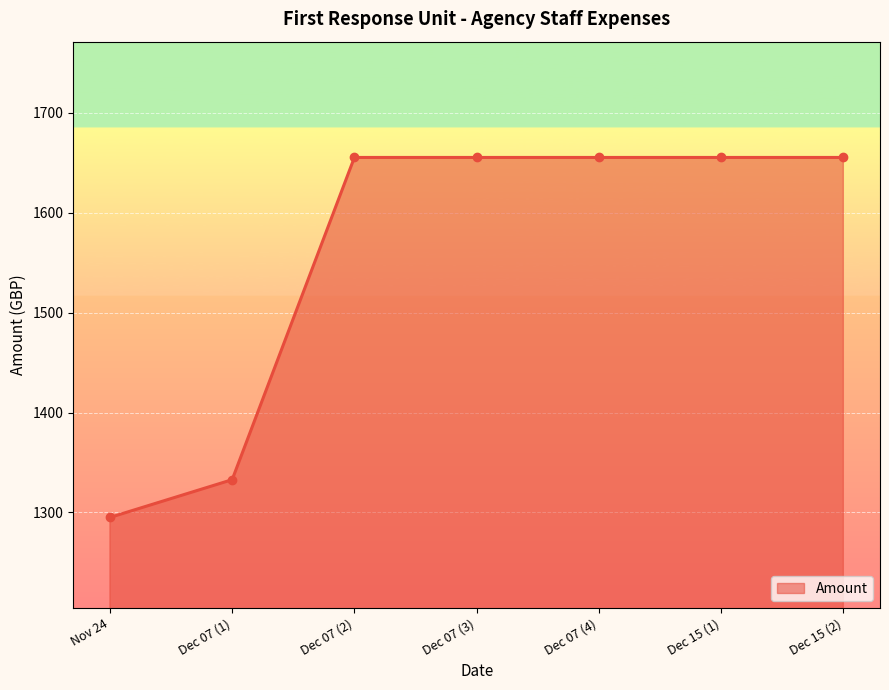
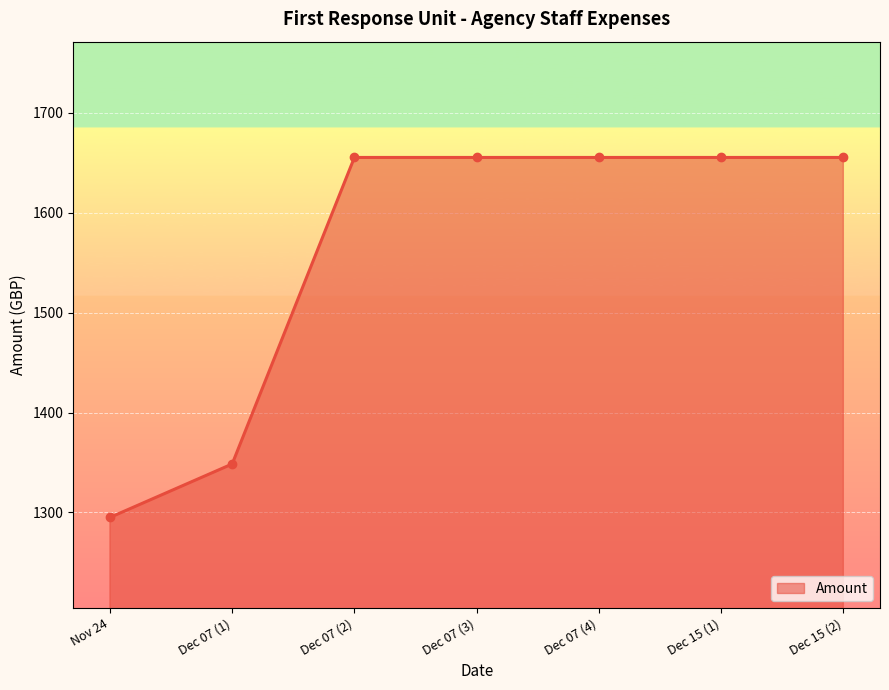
  {
    "Nov 24": 1300,
-   "Dec 07 (1)": 1330,
+   "Dec 07 (1)": 1350,
    "Dec 07 (2)": 1660,
    "Dec 07 (3)": 1660,
    "Dec 07 (4)": 1660,
    "Dec 15 (1)": 1660,
    "Dec 15 (2)": 1660
  }
